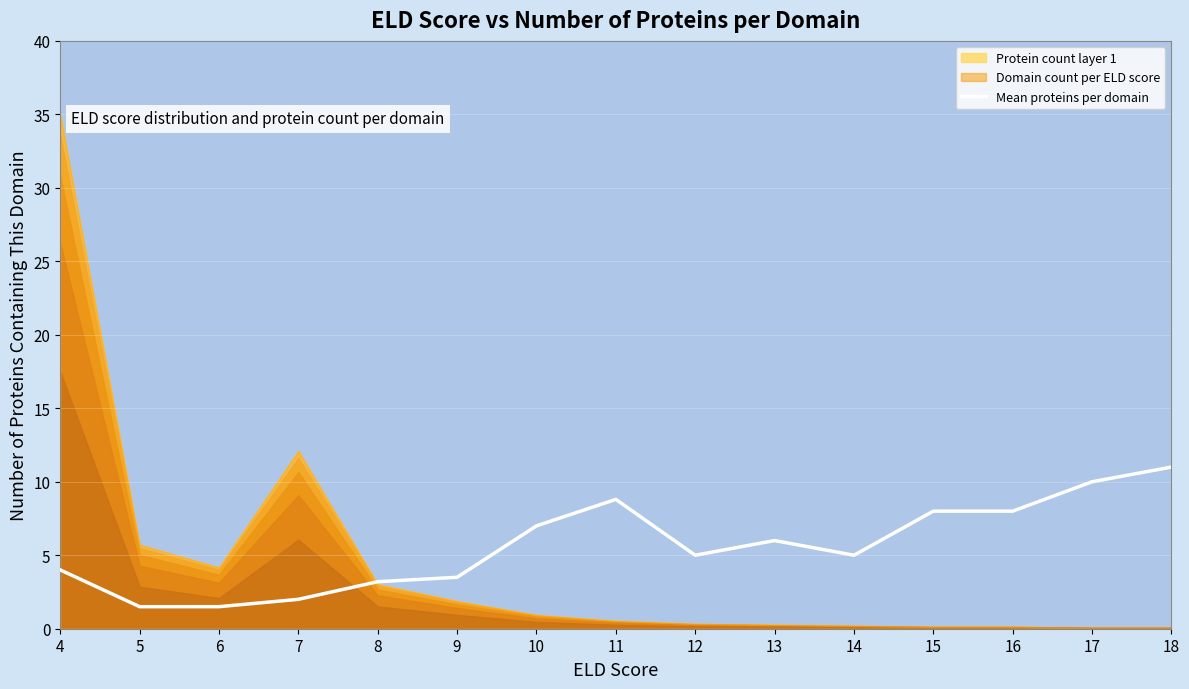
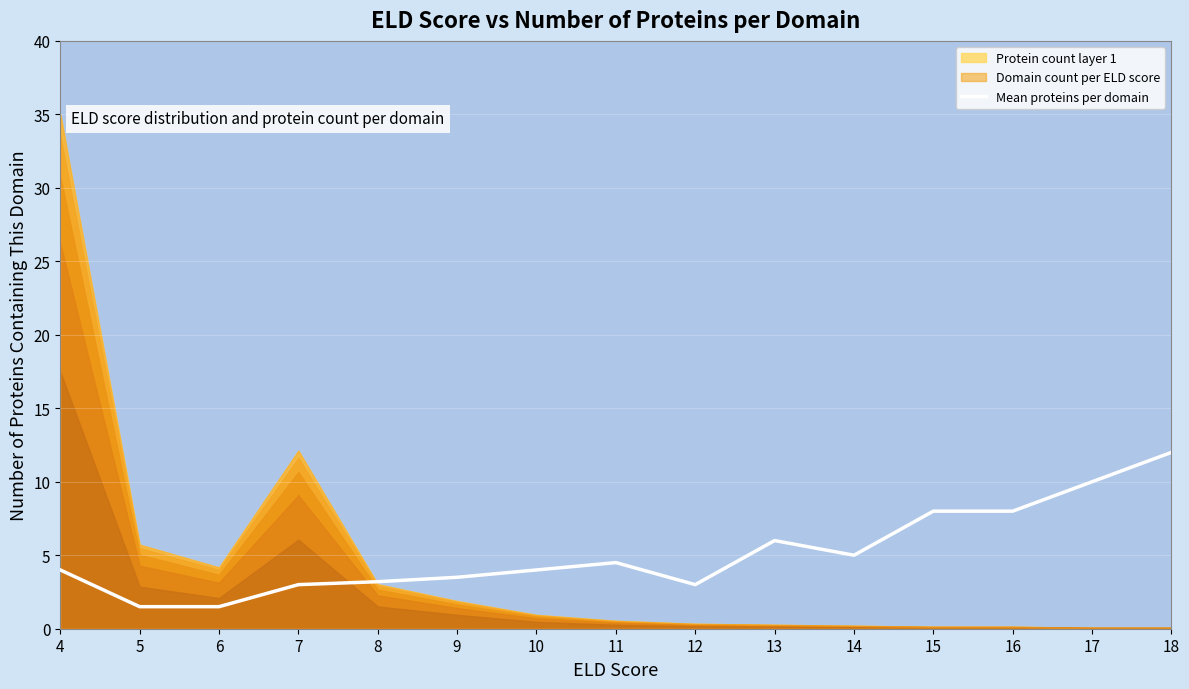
  {
    "Mean proteins per domain": {
      "4": 4.0,
      "5": 1.5,
      "6": 1.5,
-     "7": 2,
+     "7": 3,
      "9": 3.5,
-     "10": 7,
-     "11": 8.8,
-     "12": 5,
+     "10": 4,
+     "11": 4.5,
+     "12": 3,
      "13": 6.0,
      "14": 5.0,
      "15": 8.0,
      "16": 8.0,
      "17": 10.0,
-     "18": 11
+     "18": 12
    }
  }
